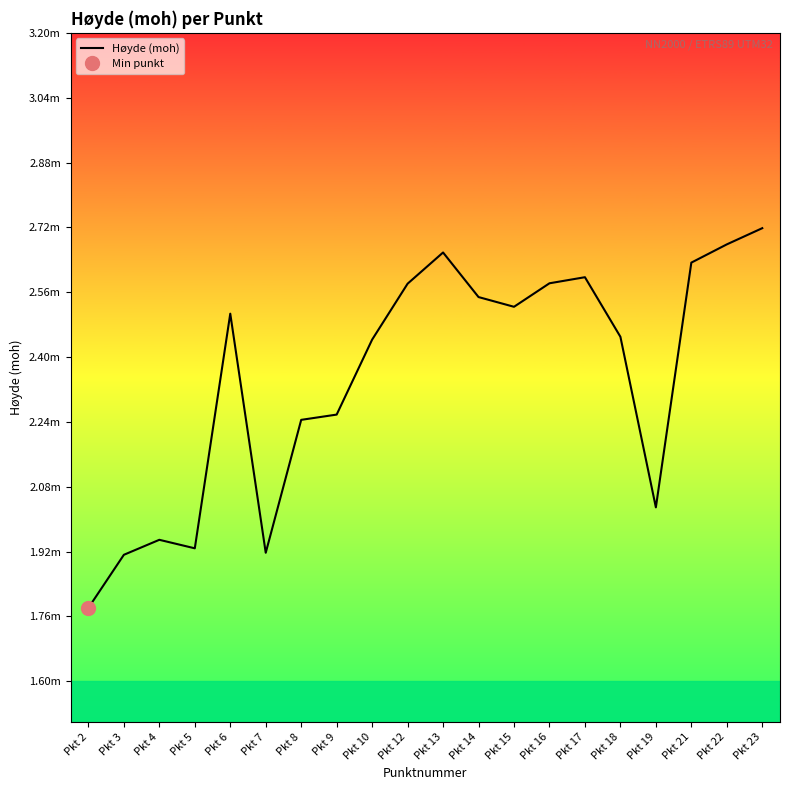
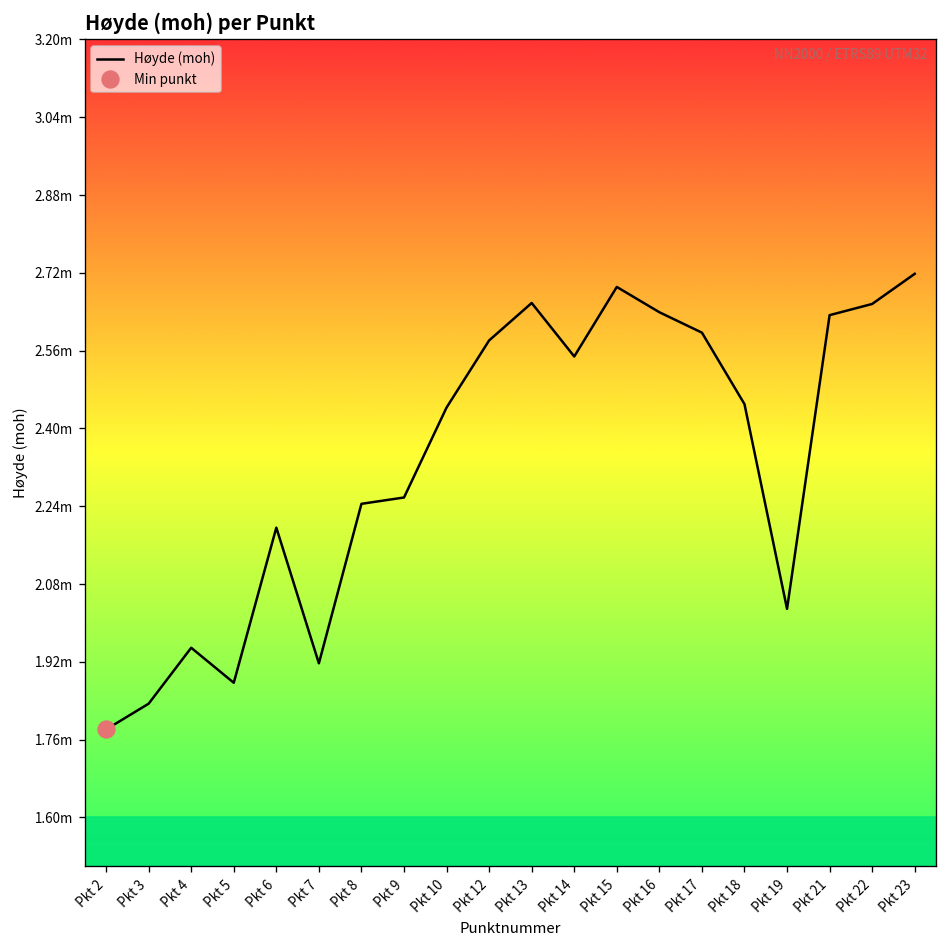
  {
    "Høyde (moh)": {
-     "Pkt 3": "1.91m",
+     "Pkt 3": "1.83m",
      "Pkt 4": "1.95m",
-     "Pkt 5": "1.93m",
-     "Pkt 6": "2.51m",
+     "Pkt 5": "1.88m",
+     "Pkt 6": "2.20m",
      "Pkt 7": "1.92m",
      "Pkt 8": "2.25m",
      "Pkt 9": "2.26m",
      "Pkt 10": "2.44m",
      "Pkt 12": "2.58m",
      "Pkt 13": "2.66m",
      "Pkt 14": "2.55m",
-     "Pkt 15": "2.52m",
-     "Pkt 16": "2.58m",
+     "Pkt 15": "2.69m",
+     "Pkt 16": "2.64m",
      "Pkt 17": "2.60m",
      "Pkt 18": "2.45m",
      "Pkt 19": "2.03m",
      "Pkt 21": "2.63m",
-     "Pkt 22": "2.68m",
+     "Pkt 22": "2.66m",
      "Pkt 23": "2.72m"
    }
  }
